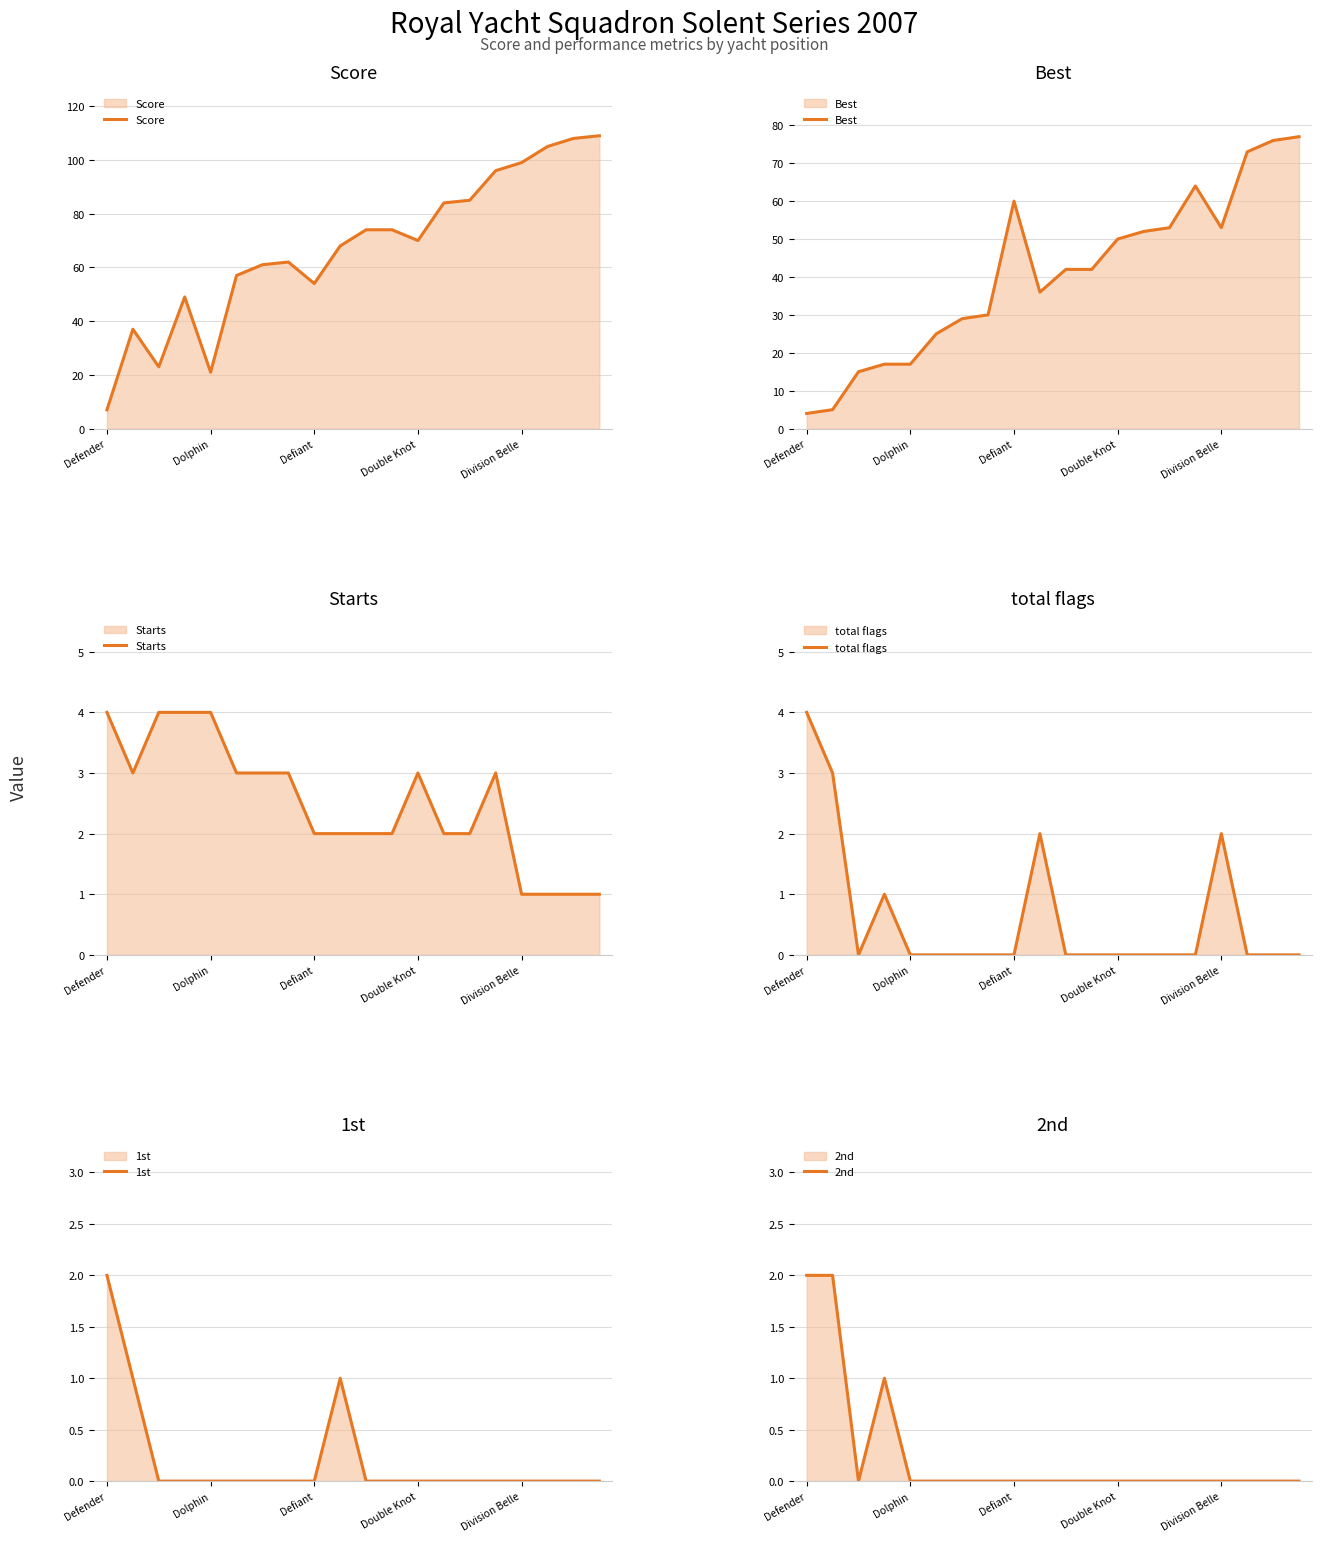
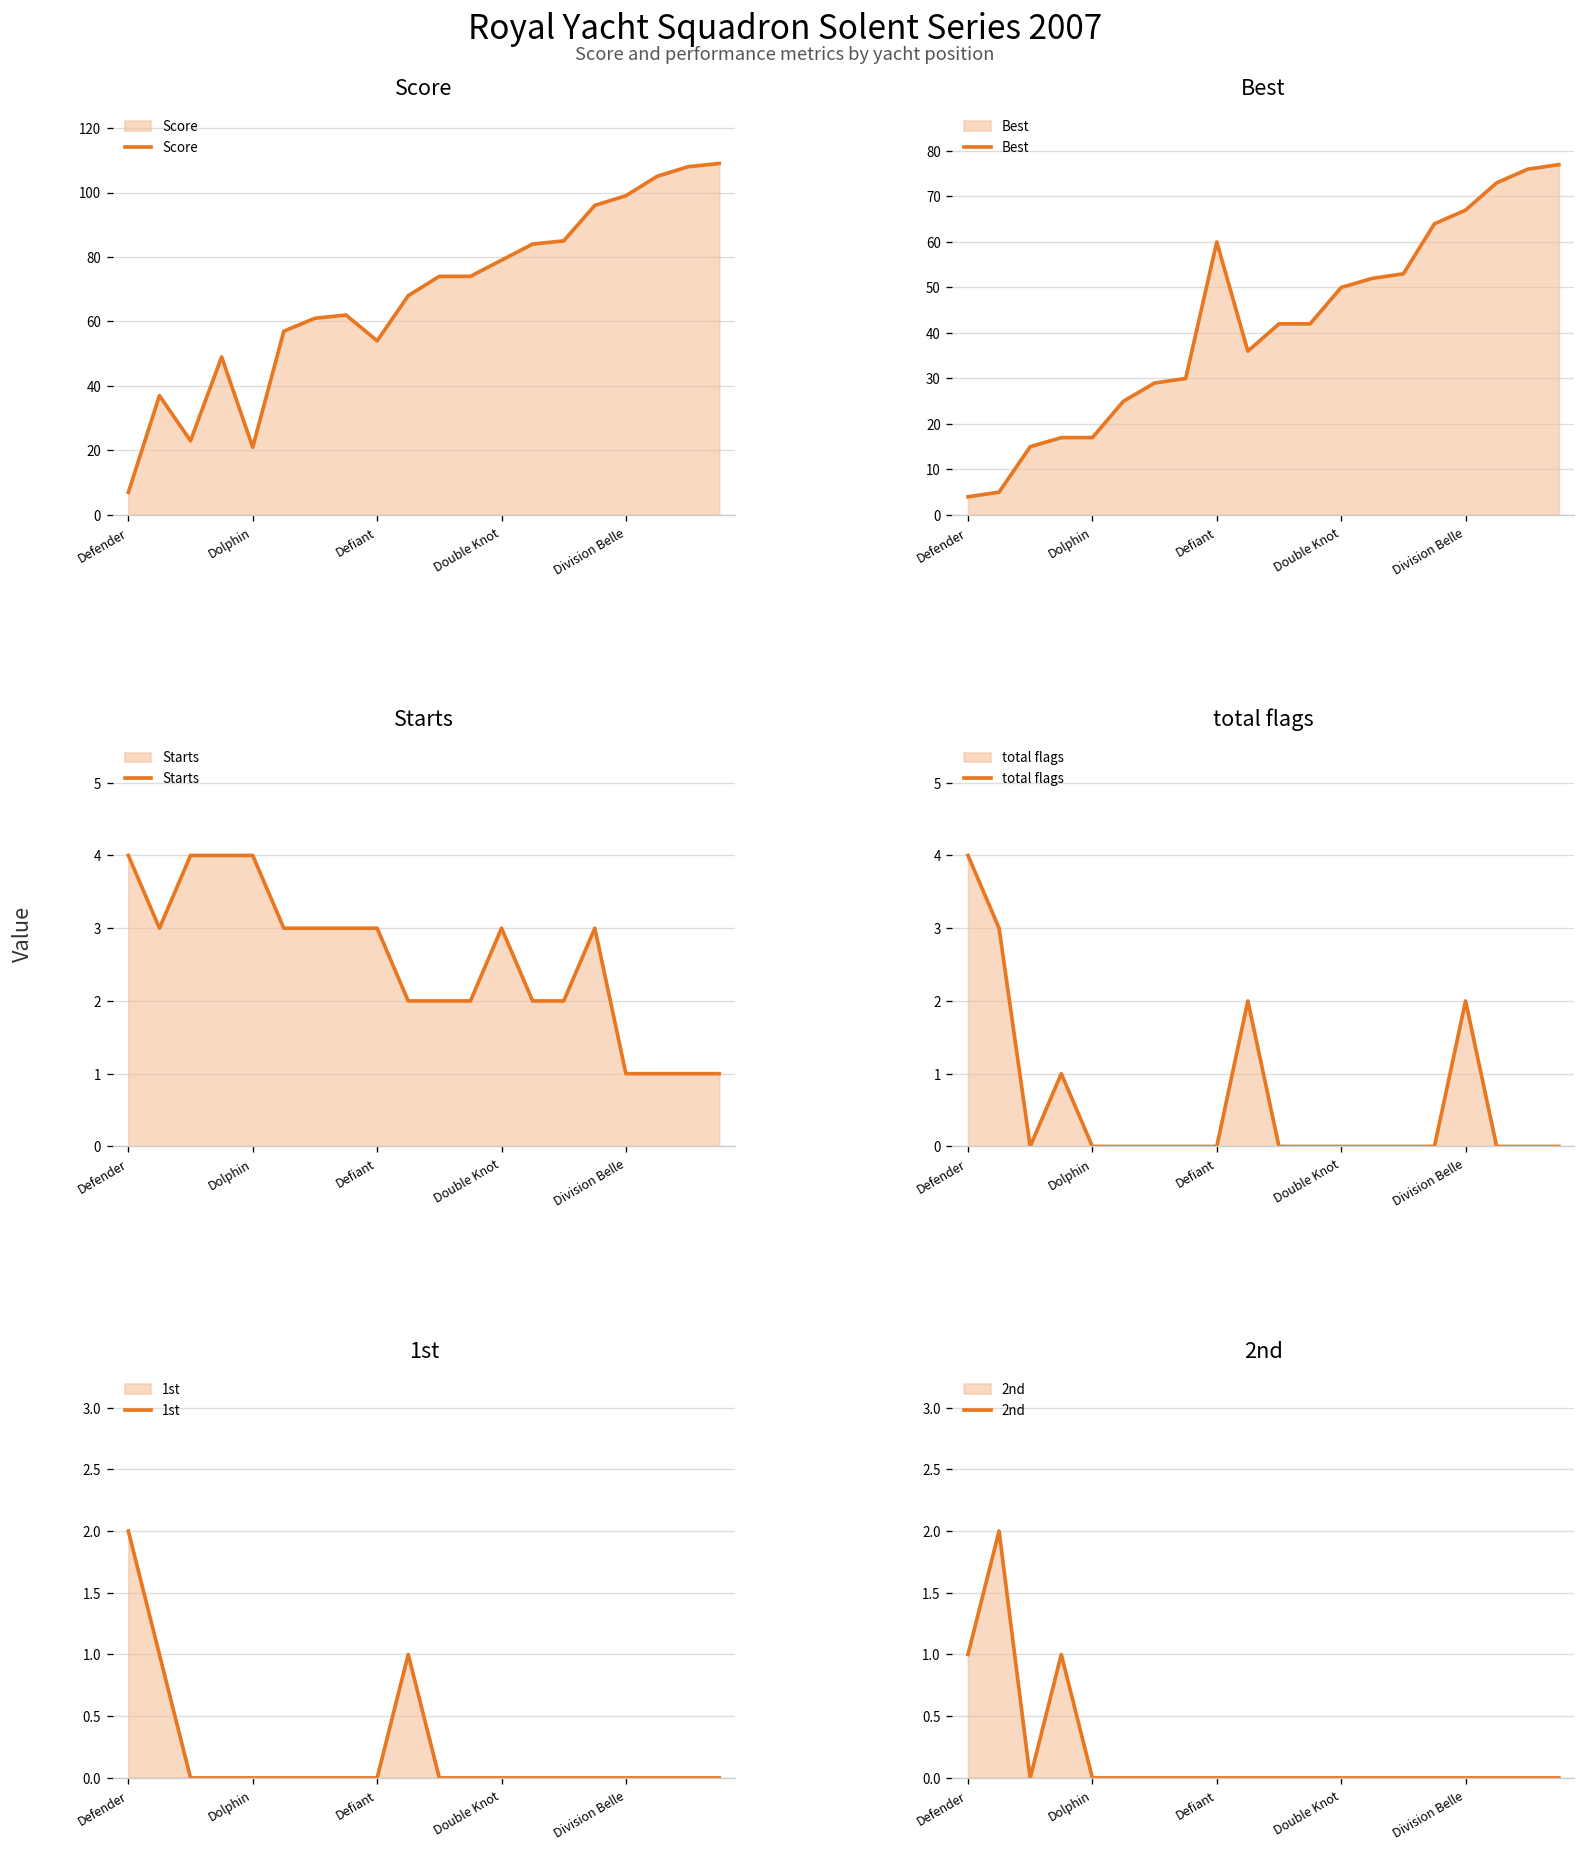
  {
    "Score": {
      "Defender": 7,
      "Dolphin": 21,
      "Defiant": 54,
-     "Double Knot": 70,
+     "Double Knot": 79,
      "Division Belle": 99
    },
    "Best": {
      "Defender": 4,
      "Dolphin": 17,
      "Defiant": 60,
      "Double Knot": 50,
-     "Division Belle": 53
+     "Division Belle": 67
    },
    "Starts": {
      "Defender": 4,
      "Dolphin": 4,
-     "Defiant": 2,
+     "Defiant": 3,
      "Double Knot": 3,
      "Division Belle": 1
    },
    "total flags": {
      "Defender": 4.0,
      "Dolphin": 0.0,
      "Defiant": 0.0,
      "Double Knot": 0.0,
      "Division Belle": 2.0
    },
    "1st": {
      "Defender": 2.00,
      "Dolphin": 0.00,
      "Defiant": 0.00,
      "Double Knot": 0.00,
      "Division Belle": 0.00
    },
    "2nd": {
-     "Defender": 2,
+     "Defender": 1,
      "Dolphin": 0,
      "Defiant": 0,
      "Double Knot": 0,
      "Division Belle": 0
    }
  }
